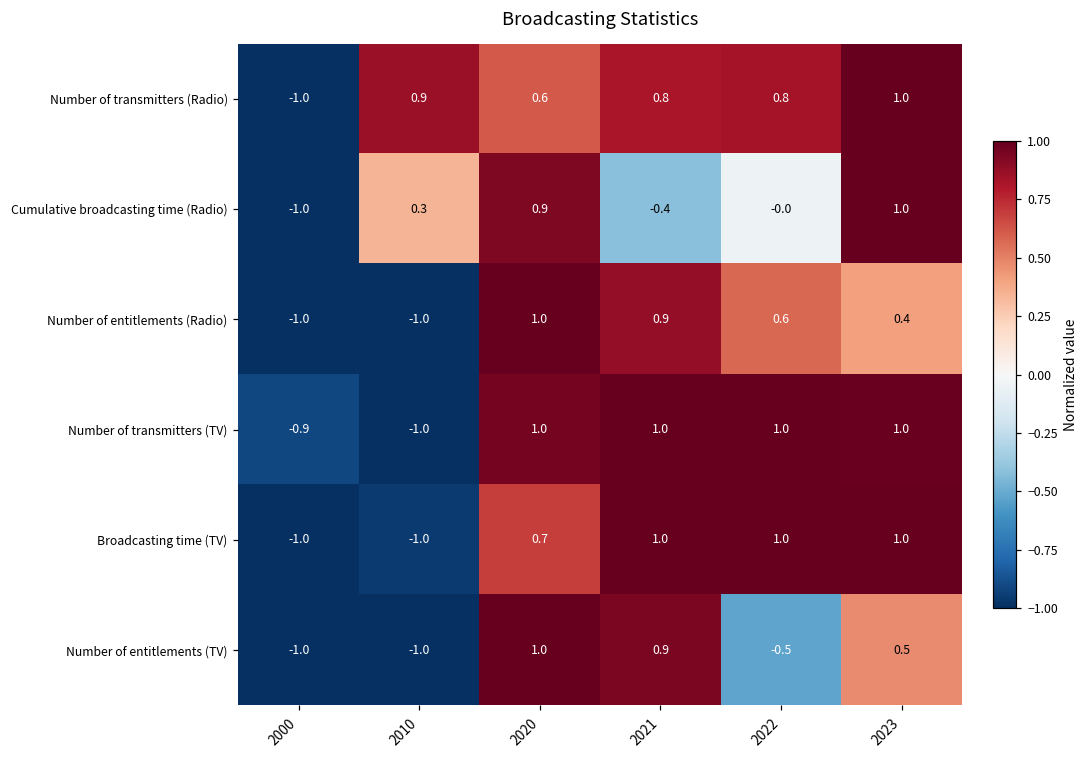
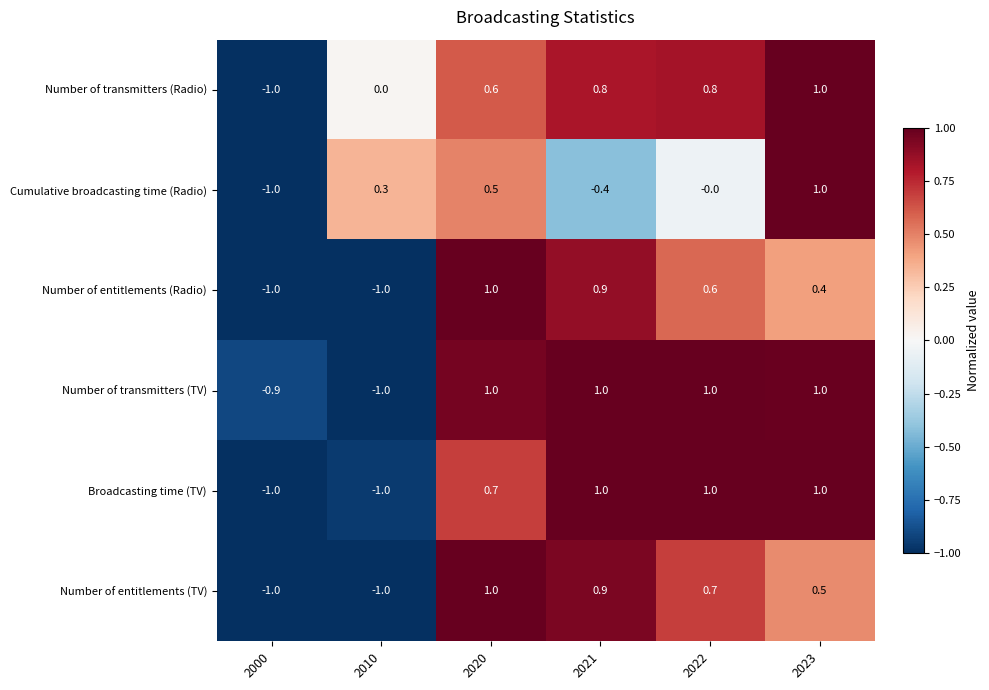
  {
    "Number of transmitters (Radio)": {
      "2000": -1.0,
-     "2010": 0.9,
+     "2010": 0.0,
      "2020": 0.6,
      "2021": 0.8,
      "2022": 0.8,
      "2023": 1.0
    },
    "Cumulative broadcasting time (Radio)": {
      "2000": -1.0,
      "2010": 0.3,
-     "2020": 0.9,
+     "2020": 0.5,
      "2021": -0.4,
      "2022": -0.0,
      "2023": 1.0
    },
    "Number of entitlements (Radio)": {
      "2000": -1.0,
      "2010": -1.0,
      "2020": 1.0,
      "2021": 0.9,
      "2022": 0.6,
      "2023": 0.4
    },
    "Number of transmitters (TV)": {
      "2000": -0.9,
      "2010": -1.0,
      "2020": 1.0,
      "2021": 1.0,
      "2022": 1.0,
      "2023": 1.0
    },
    "Broadcasting time (TV)": {
      "2000": -1.0,
      "2010": -1.0,
      "2020": 0.7,
      "2021": 1.0,
      "2022": 1.0,
      "2023": 1.0
    },
    "Number of entitlements (TV)": {
      "2000": -1.0,
      "2010": -1.0,
      "2020": 1.0,
      "2021": 0.9,
-     "2022": -0.5,
+     "2022": 0.7,
      "2023": 0.5
    }
  }
